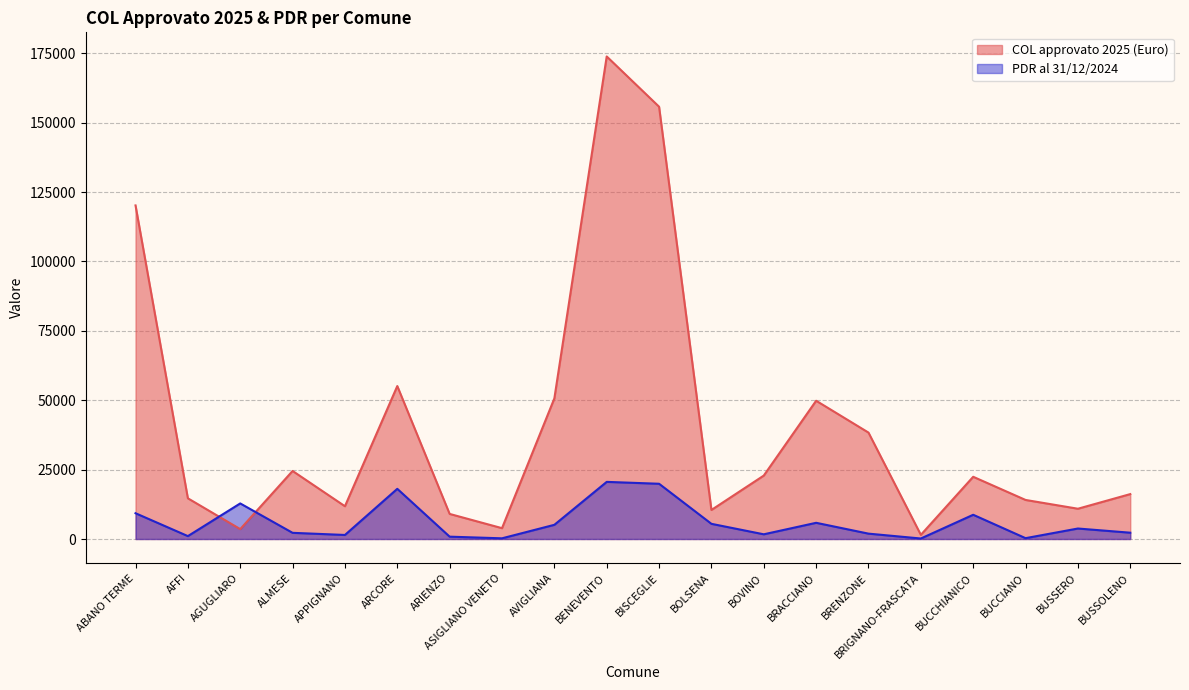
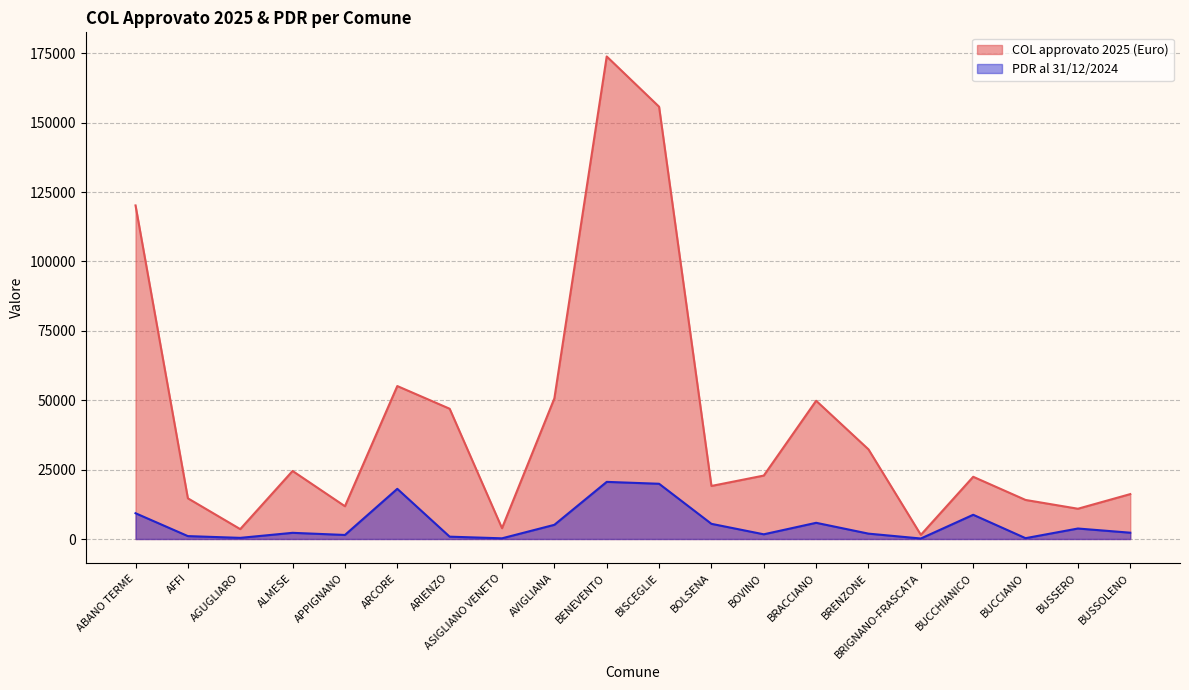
  {
    "COL approvato 2025 (Euro)": {
      "ABANO TERME": 120000,
      "AFFI": 15000,
      "AGUGLIARO": 4000,
      "ALMESE": 25000,
      "APPIGNANO": 12000,
      "ARCORE": 55000,
-     "ARIENZO": 9000,
+     "ARIENZO": 47000,
      "ASIGLIANO VENETO": 4000,
      "AVIGLIANA": 51000,
      "BENEVENTO": 174000,
      "BISCEGLIE": 156000,
-     "BOLSENA": 10000,
+     "BOLSENA": 19000,
      "BOVINO": 23000,
      "BRACCIANO": 50000,
-     "BRENZONE": 38000,
+     "BRENZONE": 32000,
      "BRIGNANO-FRASCATA": 1000,
      "BUCCHIANICO": 22000,
      "BUCCIANO": 14000,
      "BUSSERO": 11000,
      "BUSSOLENO": 16000
    },
    "PDR al 31/12/2024": {
      "ABANO TERME": 9000,
      "AFFI": 1000,
-     "AGUGLIARO": 13000,
+     "AGUGLIARO": 0,
      "ALMESE": 2000,
      "APPIGNANO": 1000,
      "ARCORE": 18000,
      "ARIENZO": 1000,
      "ASIGLIANO VENETO": 0,
      "AVIGLIANA": 5000,
      "BENEVENTO": 21000,
      "BISCEGLIE": 20000,
      "BOLSENA": 5000,
      "BOVINO": 2000,
      "BRACCIANO": 6000,
      "BRENZONE": 2000,
      "BRIGNANO-FRASCATA": 0,
      "BUCCHIANICO": 9000,
      "BUCCIANO": 0,
      "BUSSERO": 4000,
      "BUSSOLENO": 2000
    }
  }
